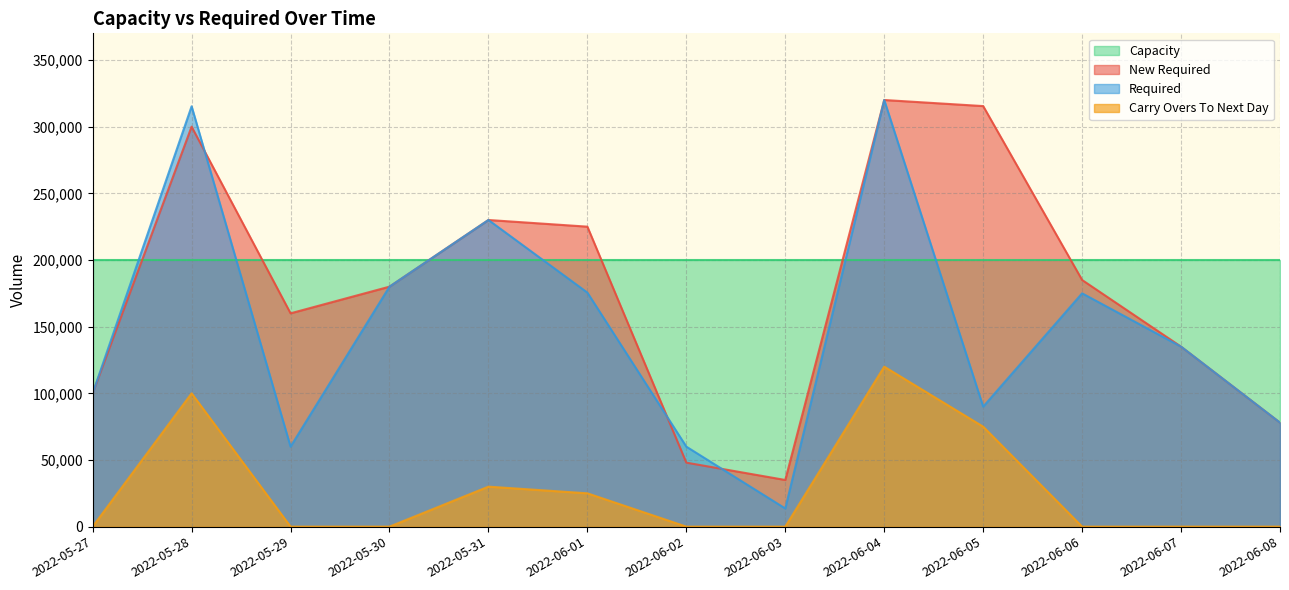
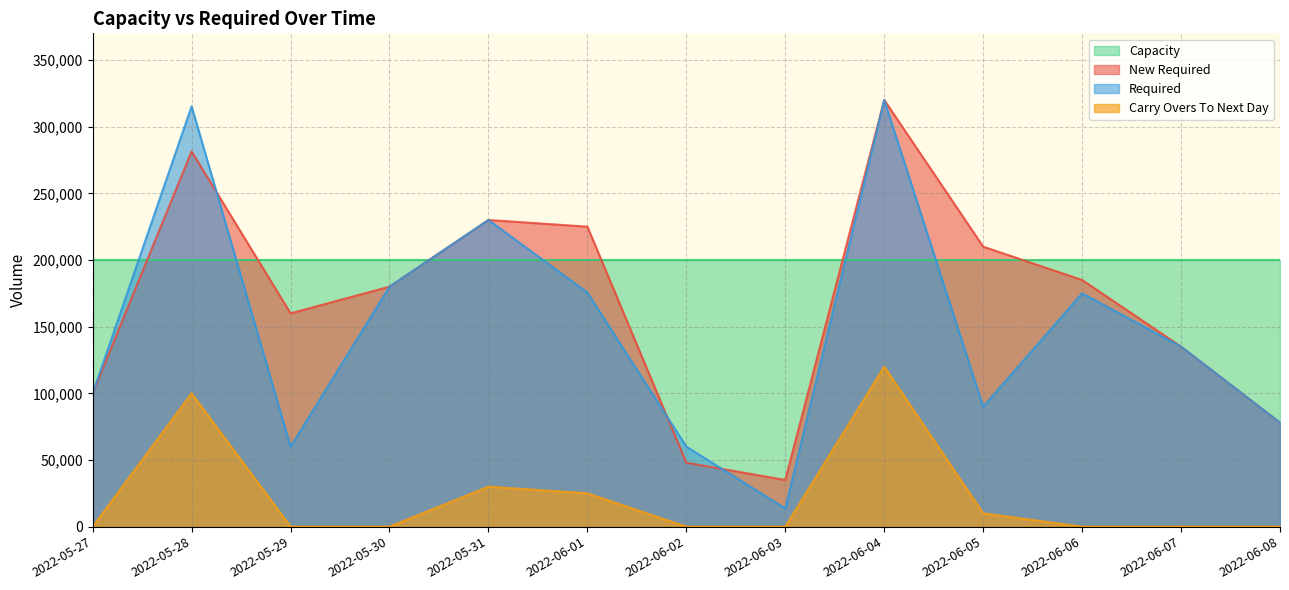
  {
    "Capacity": {
      "2022-05-27": "200,000",
      "2022-05-28": "200,000",
      "2022-05-29": "200,000",
      "2022-05-30": "200,000",
      "2022-05-31": "200,000",
      "2022-06-01": "200,000",
      "2022-06-02": "200,000",
      "2022-06-03": "200,000",
      "2022-06-04": "200,000",
      "2022-06-05": "200,000",
      "2022-06-06": "200,000",
      "2022-06-07": "200,000",
      "2022-06-08": "200,000"
    },
    "New Required": {
-     "2022-05-28": "300,000",
+     "2022-05-28": "281,000",
      "2022-05-29": "160,000",
      "2022-06-01": "225,000",
      "2022-06-02": "48,000",
      "2022-06-03": "35,000",
-     "2022-06-05": "315,000",
+     "2022-06-05": "210,000",
      "2022-06-06": "185,000"
    },
    "Required": {
      "2022-05-28": "315,000",
      "2022-05-29": "60,000",
      "2022-06-01": "176,000",
      "2022-06-02": "60,000",
      "2022-06-03": "14,000",
      "2022-06-05": "90,000",
      "2022-06-06": "175,000"
    },
    "Carry Overs To Next Day": {
      "2022-05-27": "0",
      "2022-05-28": "100,000",
      "2022-05-29": "0",
      "2022-05-30": "0",
      "2022-05-31": "30,000",
      "2022-06-01": "25,000",
      "2022-06-02": "0",
      "2022-06-03": "0",
      "2022-06-04": "120,000",
-     "2022-06-05": "75,000",
+     "2022-06-05": "10,000",
      "2022-06-06": "0",
      "2022-06-07": "0",
      "2022-06-08": "0"
    }
  }
